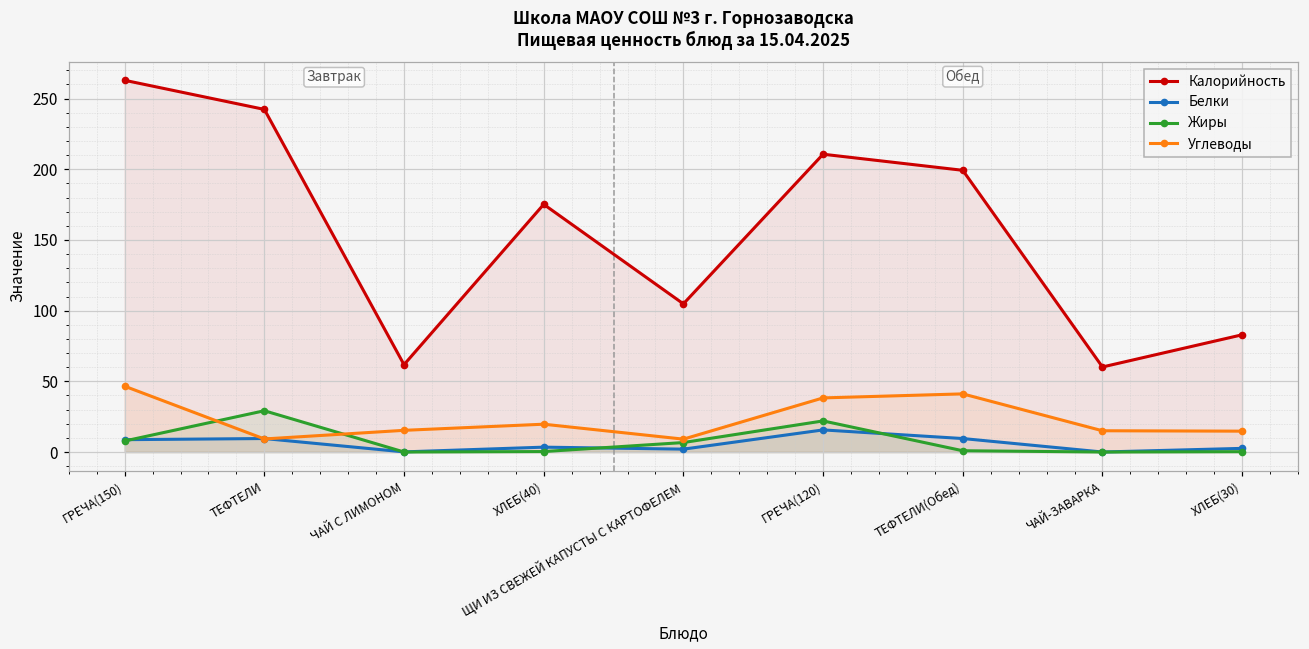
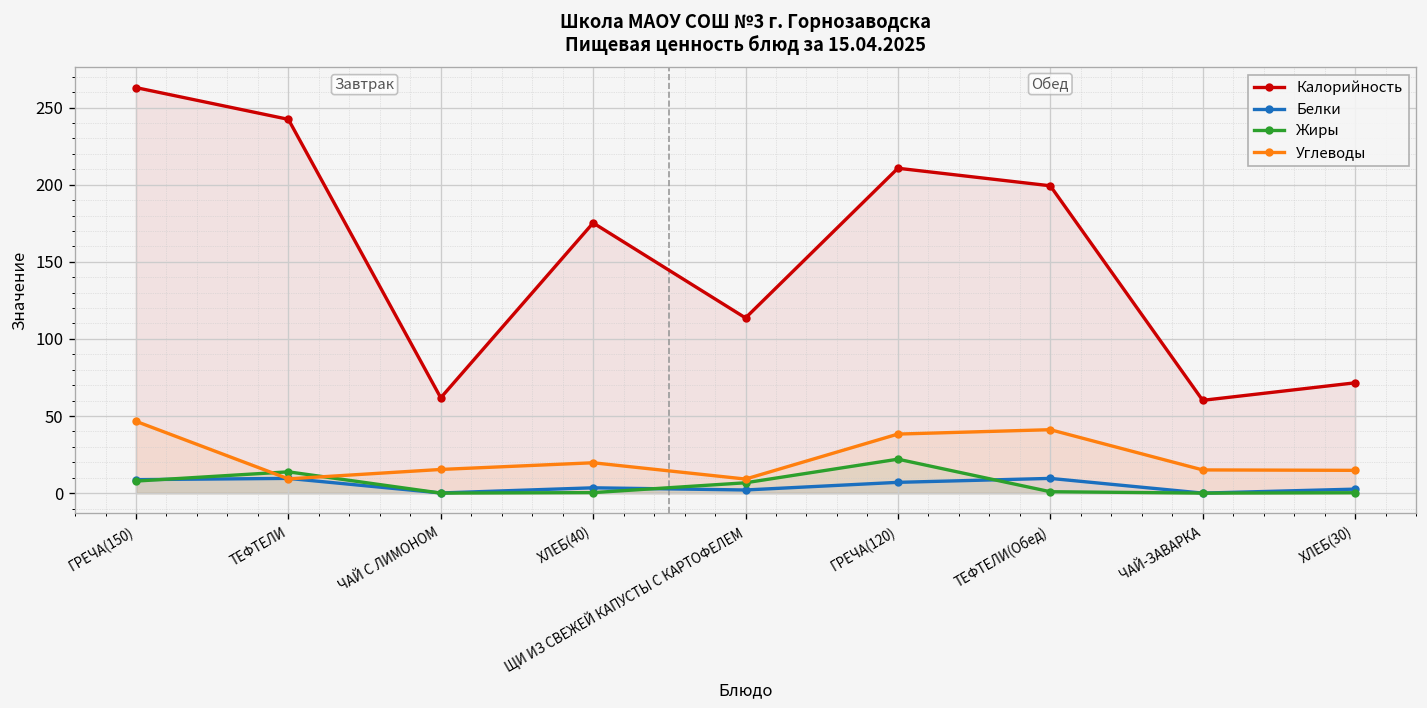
  {
    "Калорийность": {
      "ГРЕЧА(150)": 263,
      "ТЕФТЕЛИ": 242,
      "ЧАЙ С ЛИМОНОМ": 62,
      "ХЛЕБ(40)": 175,
-     "ЩИ ИЗ СВЕЖЕЙ КАПУСТЫ С КАРТОФЕЛЕМ": 105,
+     "ЩИ ИЗ СВЕЖЕЙ КАПУСТЫ С КАРТОФЕЛЕМ": 114,
      "ГРЕЧА(120)": 211,
      "ТЕФТЕЛИ(Обед)": 199,
      "ЧАЙ-ЗАВАРКА": 60,
-     "ХЛЕБ(30)": 83
+     "ХЛЕБ(30)": 72
    },
    "Белки": {
      "ХЛЕБ(40)": 3,
      "ЩИ ИЗ СВЕЖЕЙ КАПУСТЫ С КАРТОФЕЛЕМ": 2,
-     "ГРЕЧА(120)": 16,
+     "ГРЕЧА(120)": 7,
      "ТЕФТЕЛИ(Обед)": 10,
      "ХЛЕБ(30)": 3
    },
    "Жиры": {
-     "ТЕФТЕЛИ": 29,
+     "ТЕФТЕЛИ": 14,
      "ХЛЕБ(40)": 0,
      "ЩИ ИЗ СВЕЖЕЙ КАПУСТЫ С КАРТОФЕЛЕМ": 7,
      "ГРЕЧА(120)": 22,
      "ТЕФТЕЛИ(Обед)": 1,
      "ХЛЕБ(30)": 0
    },
    "Углеводы": {
      "ГРЕЧА(150)": 47,
      "ЧАЙ С ЛИМОНОМ": 15,
      "ХЛЕБ(40)": 20,
      "ЩИ ИЗ СВЕЖЕЙ КАПУСТЫ С КАРТОФЕЛЕМ": 9,
      "ГРЕЧА(120)": 38,
      "ТЕФТЕЛИ(Обед)": 41,
      "ЧАЙ-ЗАВАРКА": 15,
      "ХЛЕБ(30)": 15
    }
  }
